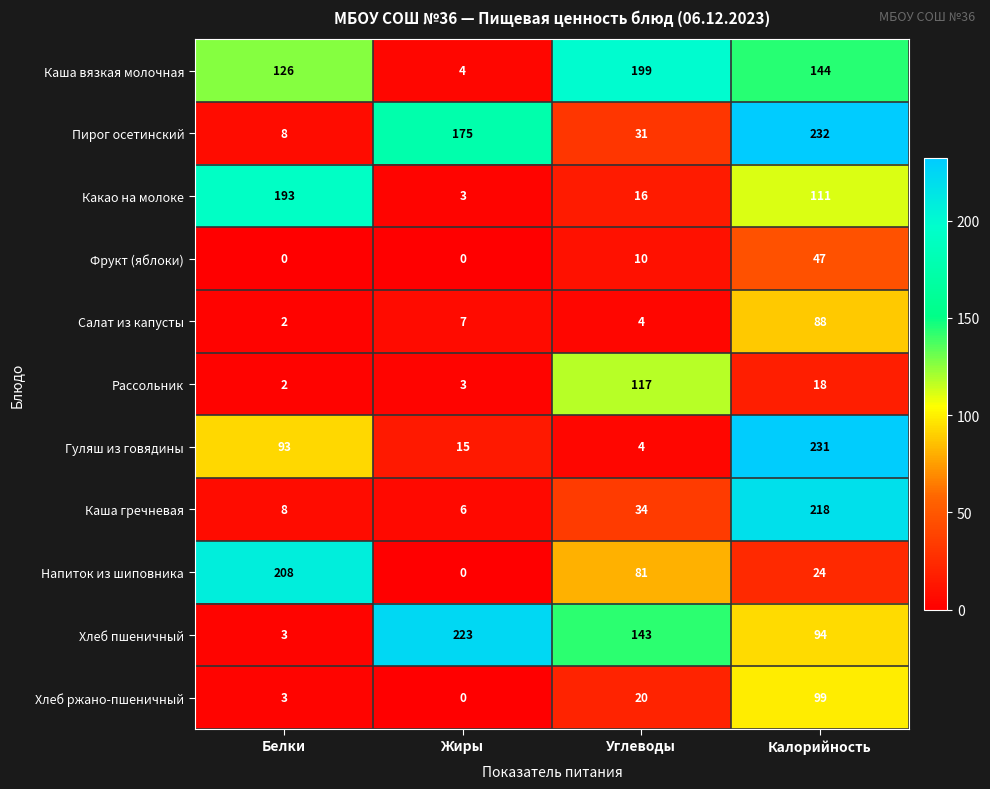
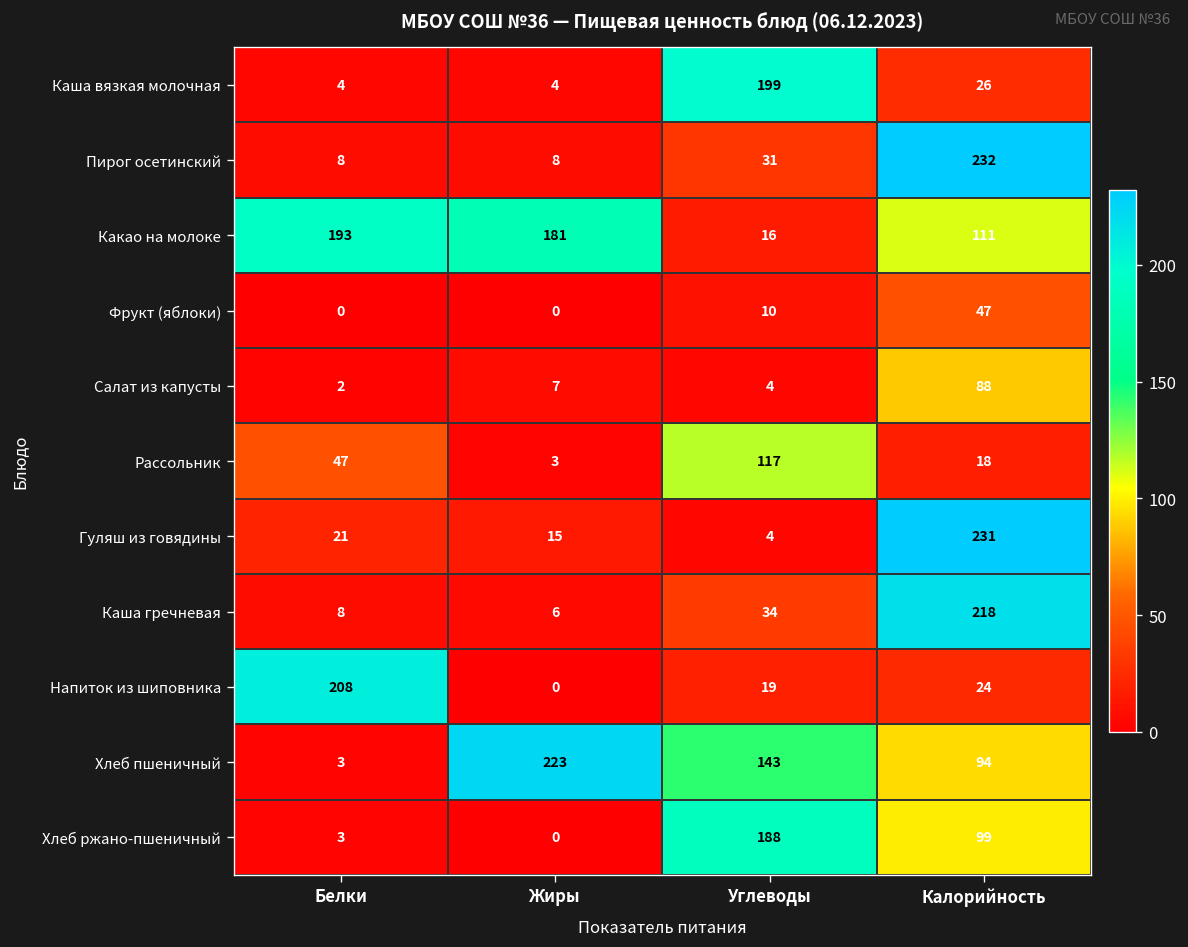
  {
    "Каша вязкая молочная": {
-     "Белки": 126,
+     "Белки": 4,
      "Жиры": 4,
      "Углеводы": 199,
-     "Калорийность": 144
+     "Калорийность": 26
    },
    "Пирог осетинский": {
      "Белки": 8,
-     "Жиры": 175,
+     "Жиры": 8,
      "Углеводы": 31,
      "Калорийность": 232
    },
    "Какао на молоке": {
      "Белки": 193,
-     "Жиры": 3,
+     "Жиры": 181,
      "Углеводы": 16,
      "Калорийность": 111
    },
    "Фрукт (яблоки)": {
      "Белки": 0,
      "Жиры": 0,
      "Углеводы": 10,
      "Калорийность": 47
    },
    "Салат из капусты": {
      "Белки": 2,
      "Жиры": 7,
      "Углеводы": 4,
      "Калорийность": 88
    },
    "Рассольник": {
-     "Белки": 2,
+     "Белки": 47,
      "Жиры": 3,
      "Углеводы": 117,
      "Калорийность": 18
    },
    "Гуляш из говядины": {
-     "Белки": 93,
+     "Белки": 21,
      "Жиры": 15,
      "Углеводы": 4,
      "Калорийность": 231
    },
    "Каша гречневая": {
      "Белки": 8,
      "Жиры": 6,
      "Углеводы": 34,
      "Калорийность": 218
    },
    "Напиток из шиповника": {
      "Белки": 208,
      "Жиры": 0,
-     "Углеводы": 81,
+     "Углеводы": 19,
      "Калорийность": 24
    },
    "Хлеб пшеничный": {
      "Белки": 3,
      "Жиры": 223,
      "Углеводы": 143,
      "Калорийность": 94
    },
    "Хлеб ржано-пшеничный": {
      "Белки": 3,
      "Жиры": 0,
-     "Углеводы": 20,
+     "Углеводы": 188,
      "Калорийность": 99
    }
  }
